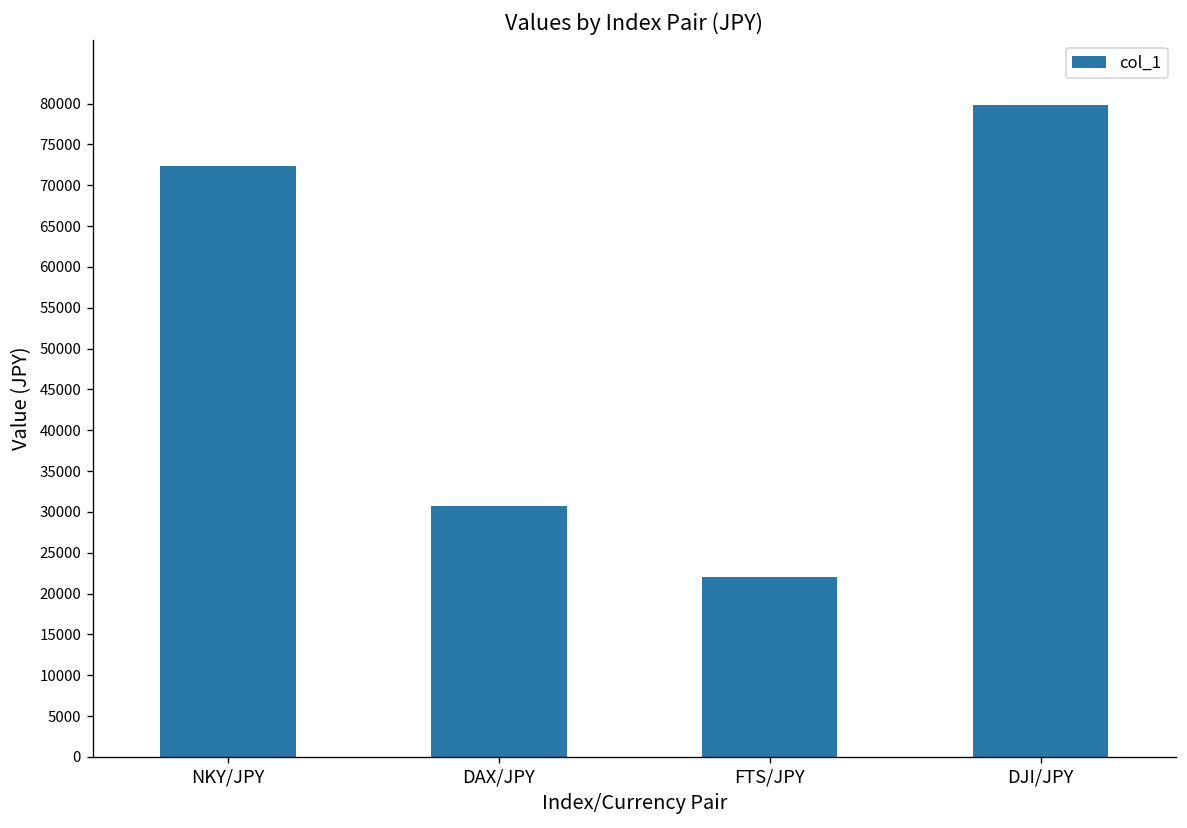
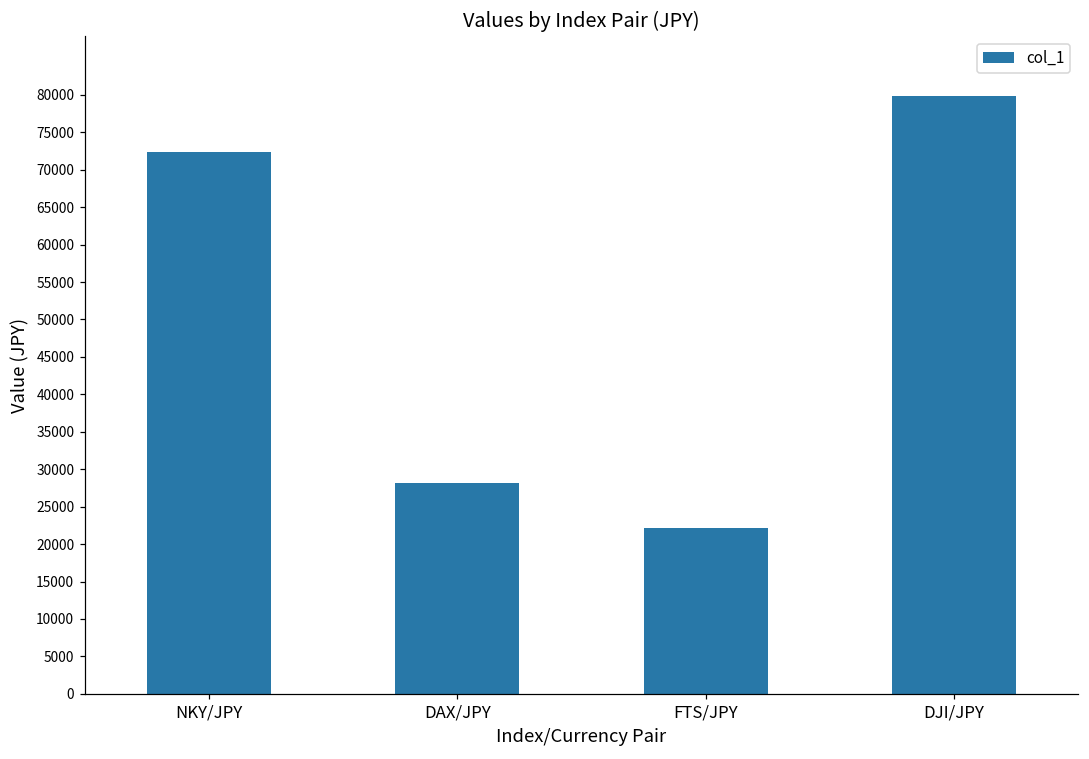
  {
    "NKY/JPY": 72000,
-   "DAX/JPY": 31000,
+   "DAX/JPY": 28000,
    "FTS/JPY": 22000,
    "DJI/JPY": 80000
  }
